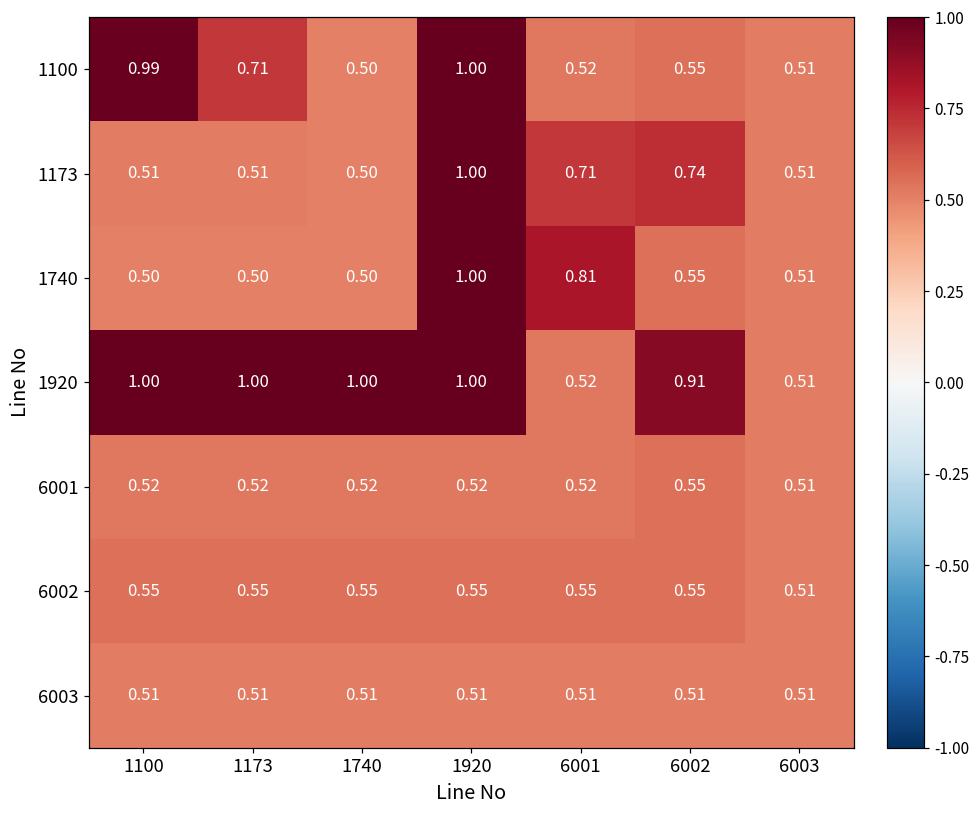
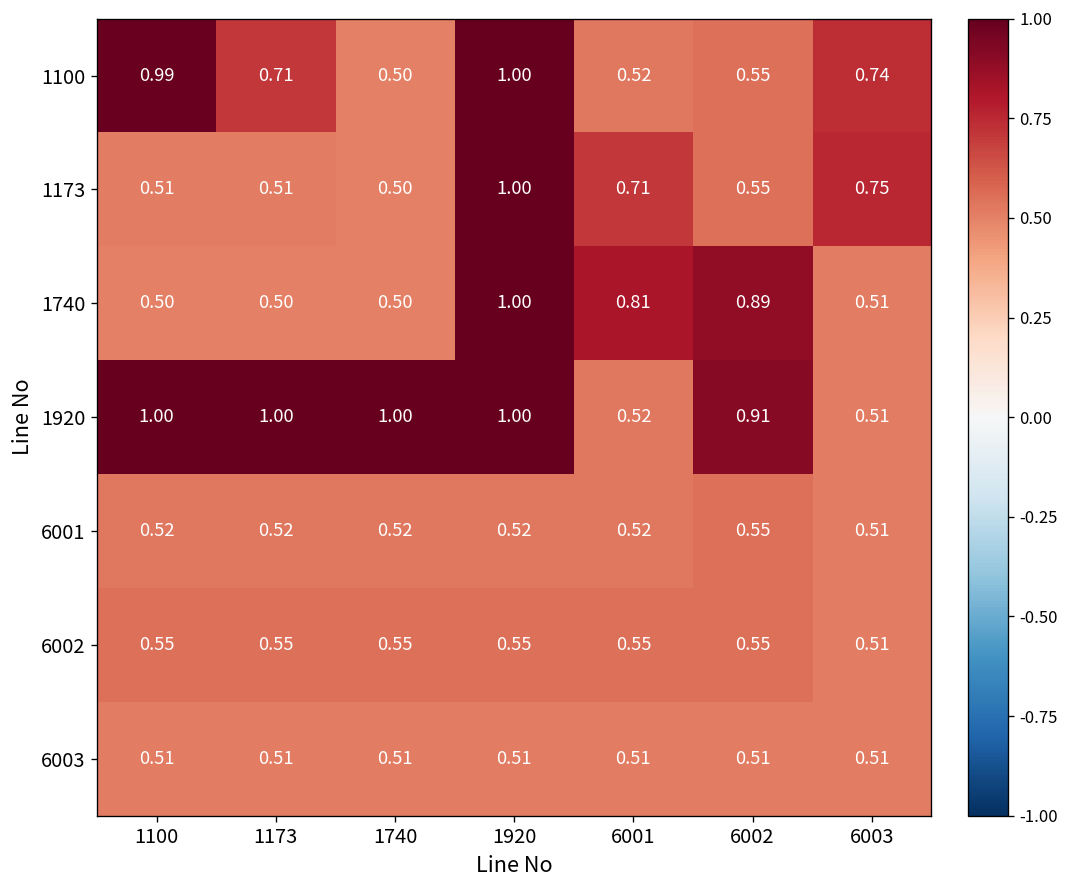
  {
    "1100": {
      "1100": 0.99,
      "1173": 0.71,
      "1740": 0.50,
      "1920": 1.00,
      "6001": 0.52,
      "6002": 0.55,
-     "6003": 0.51
+     "6003": 0.74
    },
    "1173": {
      "1100": 0.51,
      "1173": 0.51,
      "1740": 0.50,
      "1920": 1.00,
      "6001": 0.71,
-     "6002": 0.74,
-     "6003": 0.51
+     "6002": 0.55,
+     "6003": 0.75
    },
    "1740": {
      "1100": 0.50,
      "1173": 0.50,
      "1740": 0.50,
      "1920": 1.00,
      "6001": 0.81,
-     "6002": 0.55,
+     "6002": 0.89,
      "6003": 0.51
    },
    "1920": {
      "1100": 1.00,
      "1173": 1.00,
      "1740": 1.00,
      "1920": 1.00,
      "6001": 0.52,
      "6002": 0.91,
      "6003": 0.51
    },
    "6001": {
      "1100": 0.52,
      "1173": 0.52,
      "1740": 0.52,
      "1920": 0.52,
      "6001": 0.52,
      "6002": 0.55,
      "6003": 0.51
    },
    "6002": {
      "1100": 0.55,
      "1173": 0.55,
      "1740": 0.55,
      "1920": 0.55,
      "6001": 0.55,
      "6002": 0.55,
      "6003": 0.51
    },
    "6003": {
      "1100": 0.51,
      "1173": 0.51,
      "1740": 0.51,
      "1920": 0.51,
      "6001": 0.51,
      "6002": 0.51,
      "6003": 0.51
    }
  }
